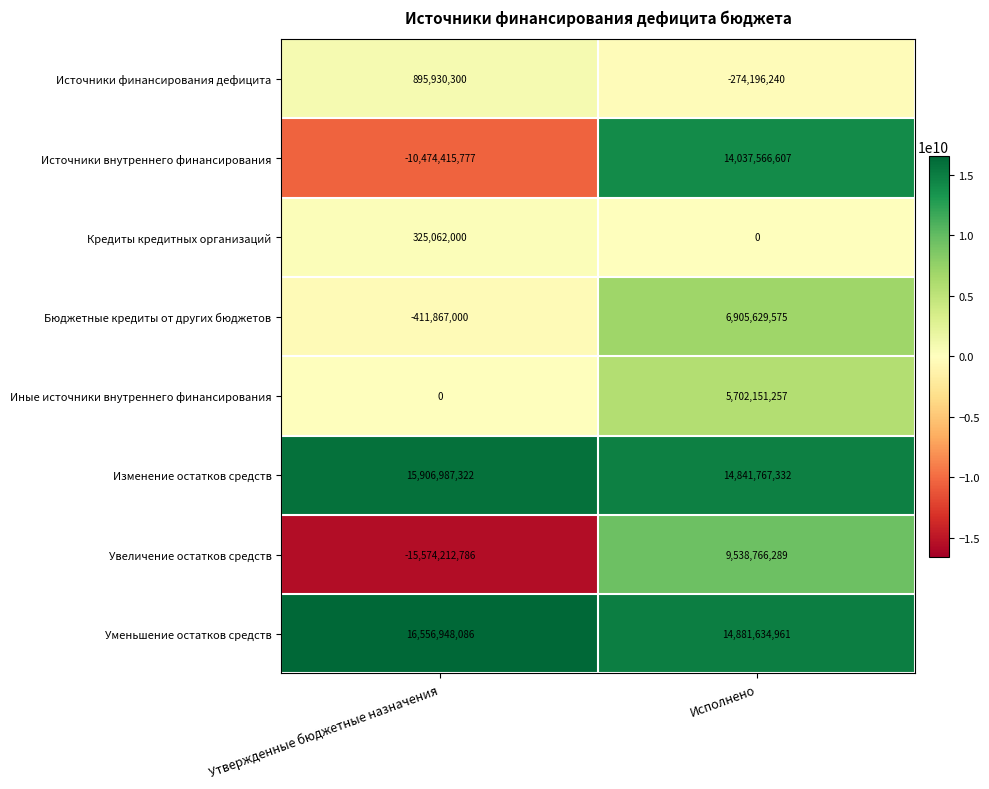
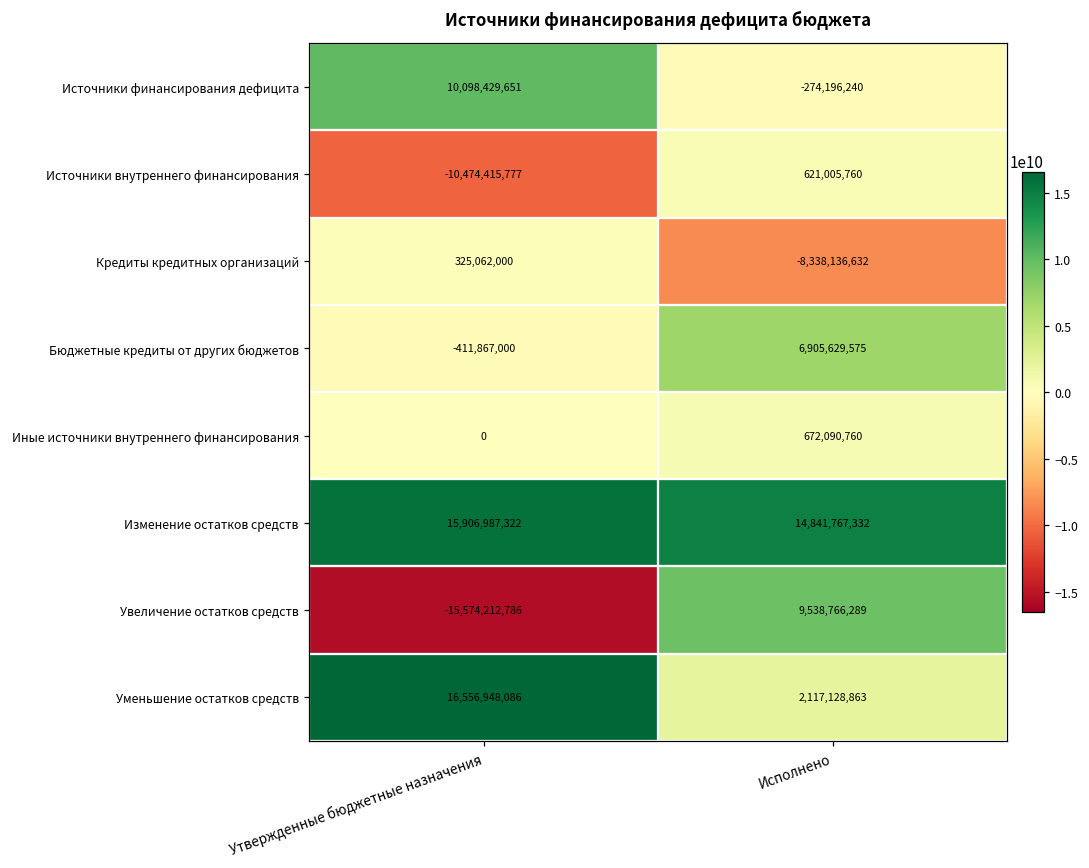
  {
    "Источники финансирования дефицита": {
-     "Утвержденные бюджетные назначения": "895,930,300",
+     "Утвержденные бюджетные назначения": "10,098,429,651",
      "Исполнено": "-274,196,240"
    },
    "Источники внутреннего финансирования": {
      "Утвержденные бюджетные назначения": "-10,474,415,777",
-     "Исполнено": "14,037,566,607"
+     "Исполнено": "621,005,760"
    },
    "Кредиты кредитных организаций": {
      "Утвержденные бюджетные назначения": "325,062,000",
-     "Исполнено": "0"
+     "Исполнено": "-8,338,136,632"
    },
    "Бюджетные кредиты от других бюджетов": {
      "Утвержденные бюджетные назначения": "-411,867,000",
      "Исполнено": "6,905,629,575"
    },
    "Иные источники внутреннего финансирования": {
      "Утвержденные бюджетные назначения": "0",
-     "Исполнено": "5,702,151,257"
+     "Исполнено": "672,090,760"
    },
    "Изменение остатков средств": {
      "Утвержденные бюджетные назначения": "15,906,987,322",
      "Исполнено": "14,841,767,332"
    },
    "Увеличение остатков средств": {
      "Утвержденные бюджетные назначения": "-15,574,212,786",
      "Исполнено": "9,538,766,289"
    },
    "Уменьшение остатков средств": {
      "Утвержденные бюджетные назначения": "16,556,948,086",
-     "Исполнено": "14,881,634,961"
+     "Исполнено": "2,117,128,863"
    }
  }
